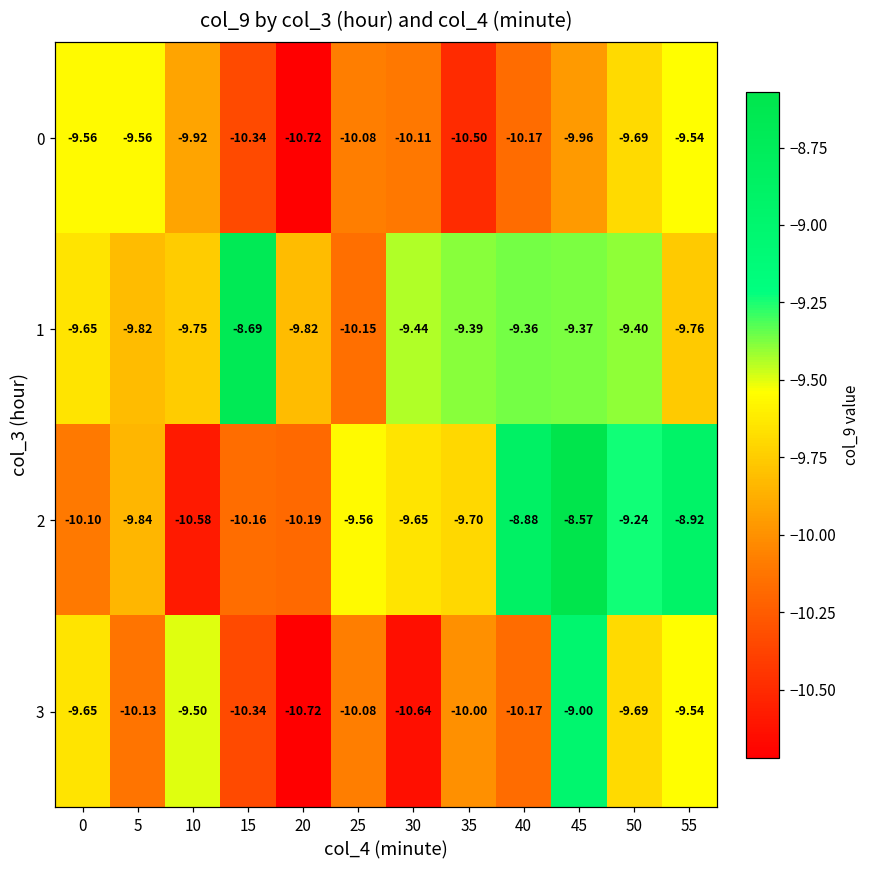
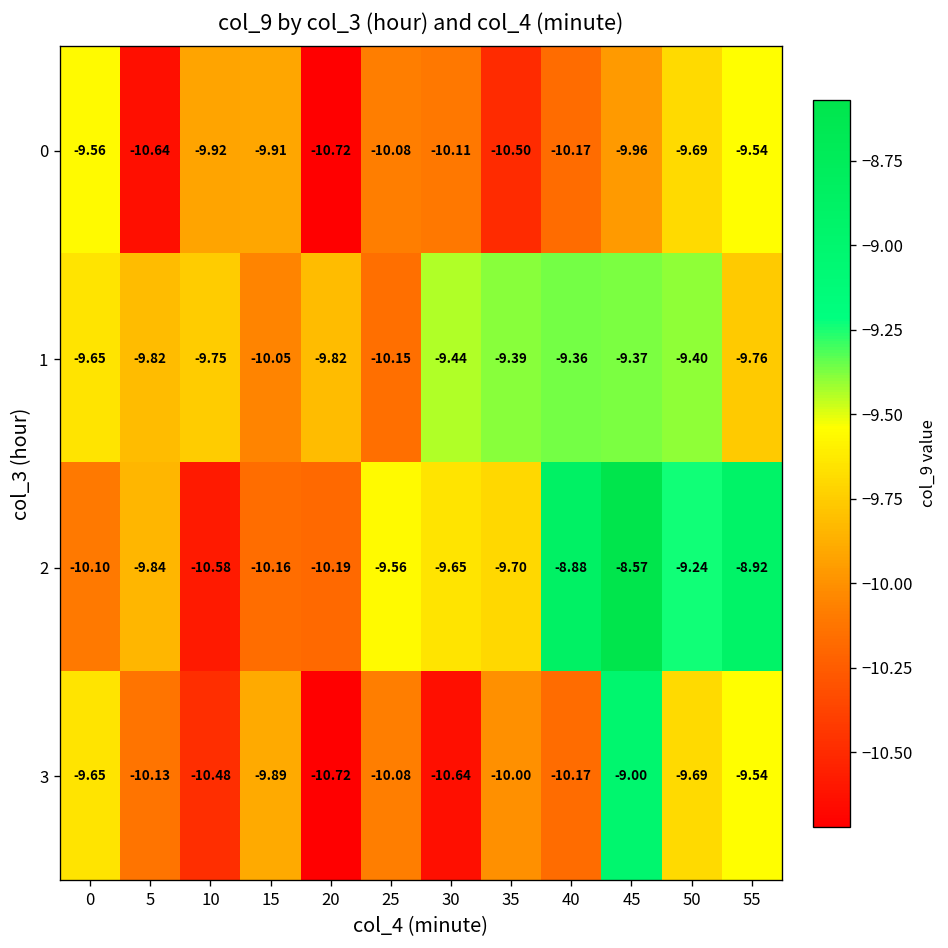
  {
    "0": {
      "0": -9.56,
-     "5": -9.56,
+     "5": -10.64,
      "10": -9.92,
-     "15": -10.34,
+     "15": -9.91,
      "20": -10.72,
      "25": -10.08,
      "30": -10.11,
      "35": -10.50,
      "40": -10.17,
      "45": -9.96,
      "50": -9.69,
      "55": -9.54
    },
    "1": {
      "0": -9.65,
      "5": -9.82,
      "10": -9.75,
-     "15": -8.69,
+     "15": -10.05,
      "20": -9.82,
      "25": -10.15,
      "30": -9.44,
      "35": -9.39,
      "40": -9.36,
      "45": -9.37,
      "50": -9.40,
      "55": -9.76
    },
    "2": {
      "0": -10.10,
      "5": -9.84,
      "10": -10.58,
      "15": -10.16,
      "20": -10.19,
      "25": -9.56,
      "30": -9.65,
      "35": -9.70,
      "40": -8.88,
      "45": -8.57,
      "50": -9.24,
      "55": -8.92
    },
    "3": {
      "0": -9.65,
      "5": -10.13,
-     "10": -9.50,
-     "15": -10.34,
+     "10": -10.48,
+     "15": -9.89,
      "20": -10.72,
      "25": -10.08,
      "30": -10.64,
      "35": -10.00,
      "40": -10.17,
      "45": -9.00,
      "50": -9.69,
      "55": -9.54
    }
  }
